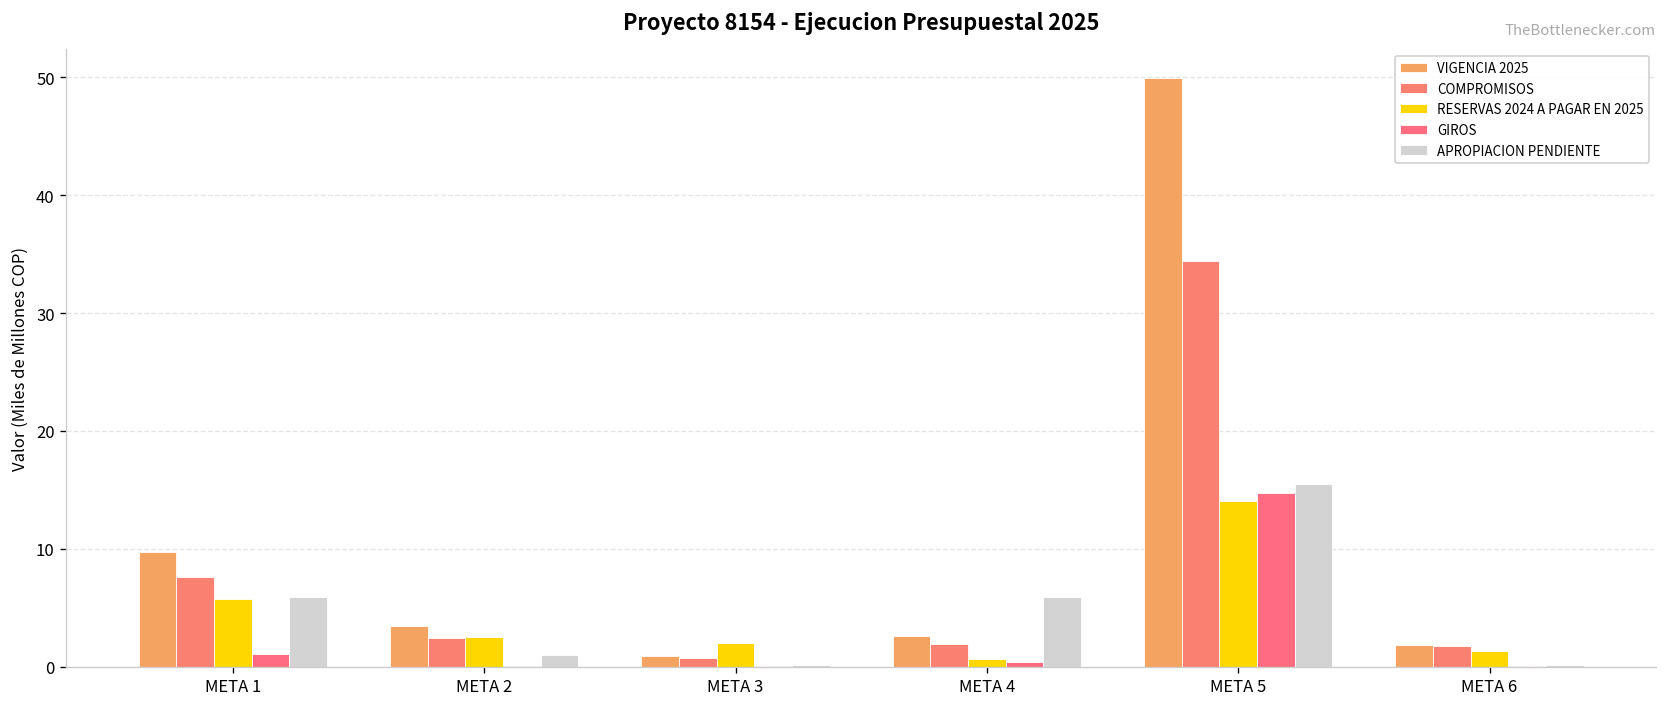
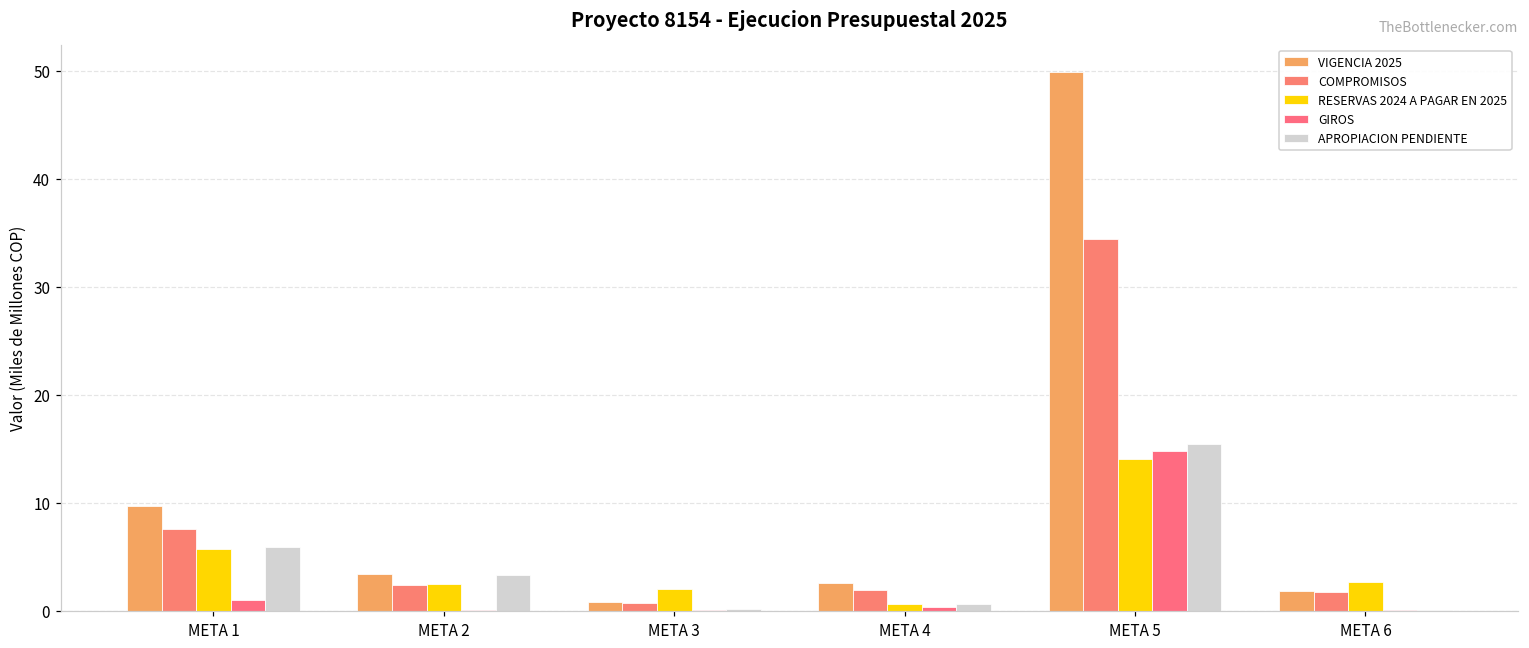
  {
    "RESERVAS 2024 A PAGAR EN 2025": {
      "META 1": 6,
      "META 2": 2,
      "META 3": 2,
      "META 4": 1,
      "META 5": 14,
-     "META 6": 1
+     "META 6": 3
    },
    "APROPIACION PENDIENTE": {
      "META 1": 6,
-     "META 2": 1,
-     "META 4": 6,
+     "META 2": 3,
+     "META 4": 1,
      "META 5": 15
    }
  }
